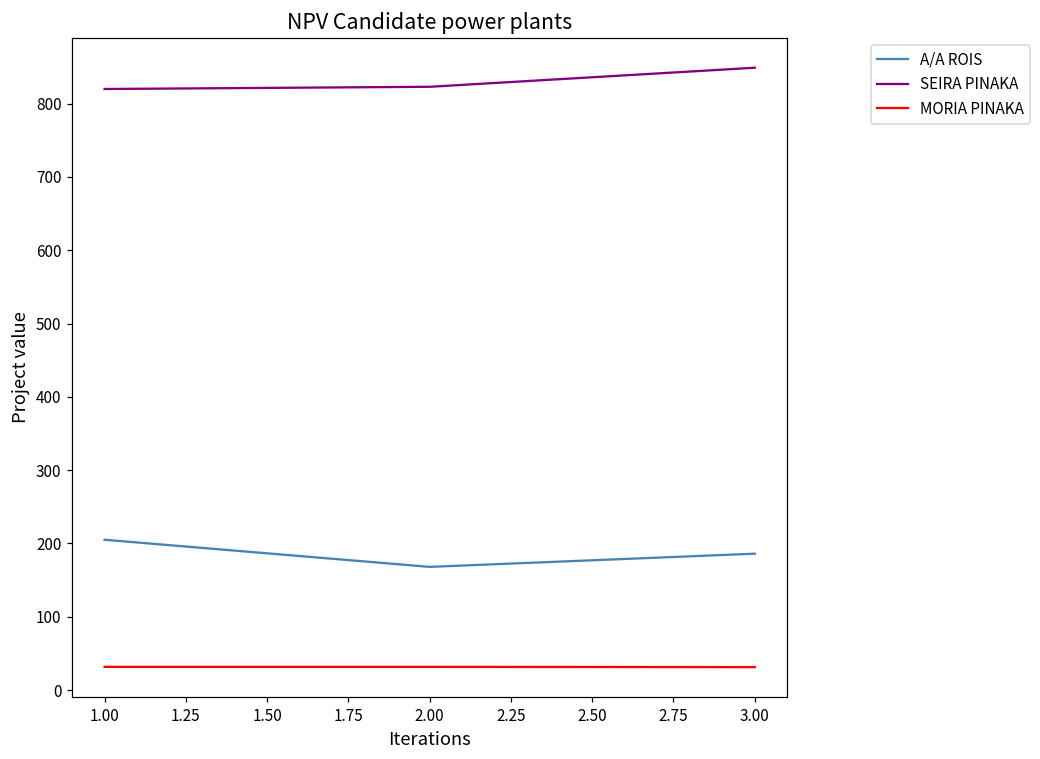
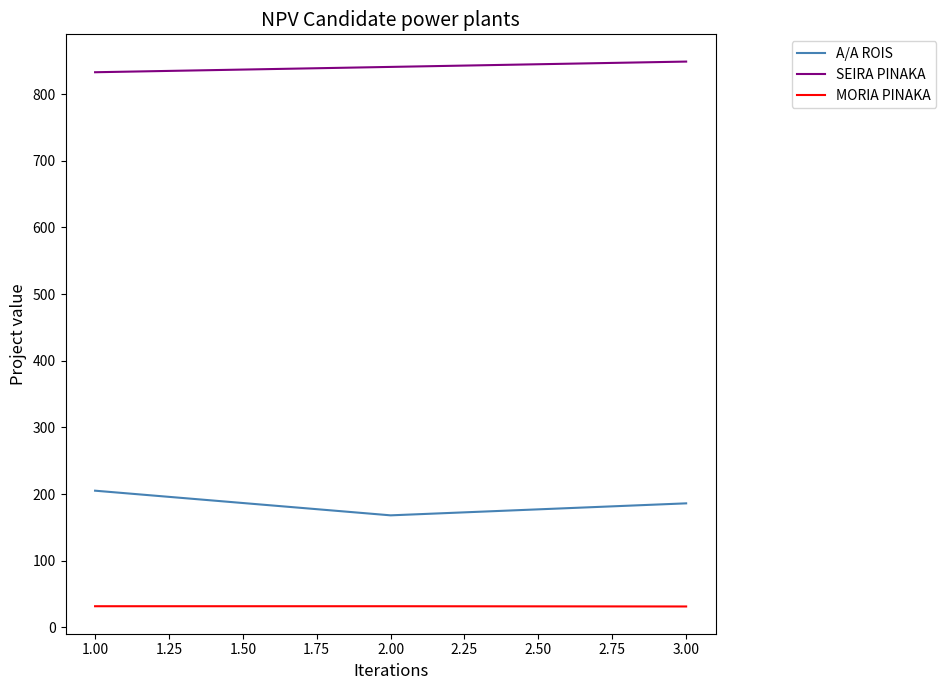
  {
    "A/A ROIS": {
      "1.00": 210,
      "2.00": 170,
      "3.00": 190
    },
    "SEIRA PINAKA": {
-     "1.00": 820,
-     "2.00": 820,
+     "1.00": 830,
+     "2.00": 840,
      "3.00": 850
    },
    "MORIA PINAKA": {
      "1.00": 30,
      "2.00": 30,
      "3.00": 30
    }
  }
